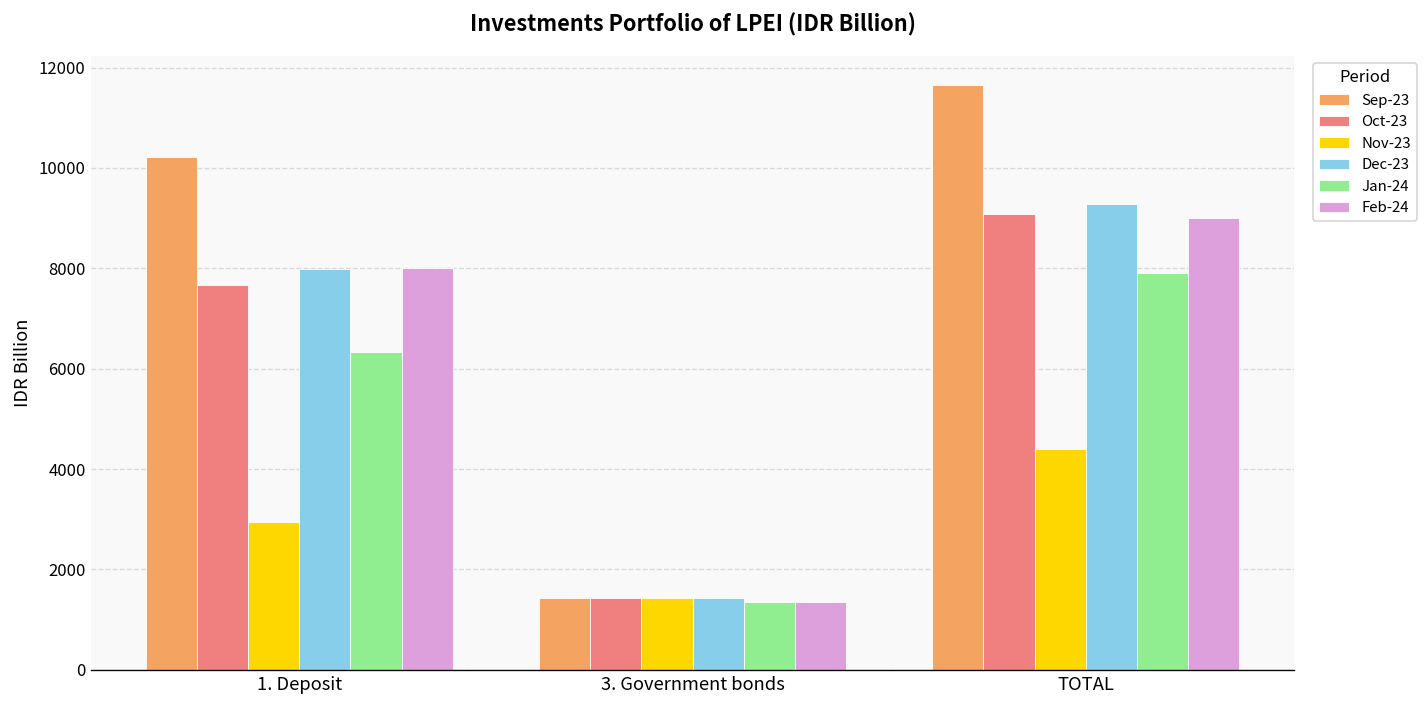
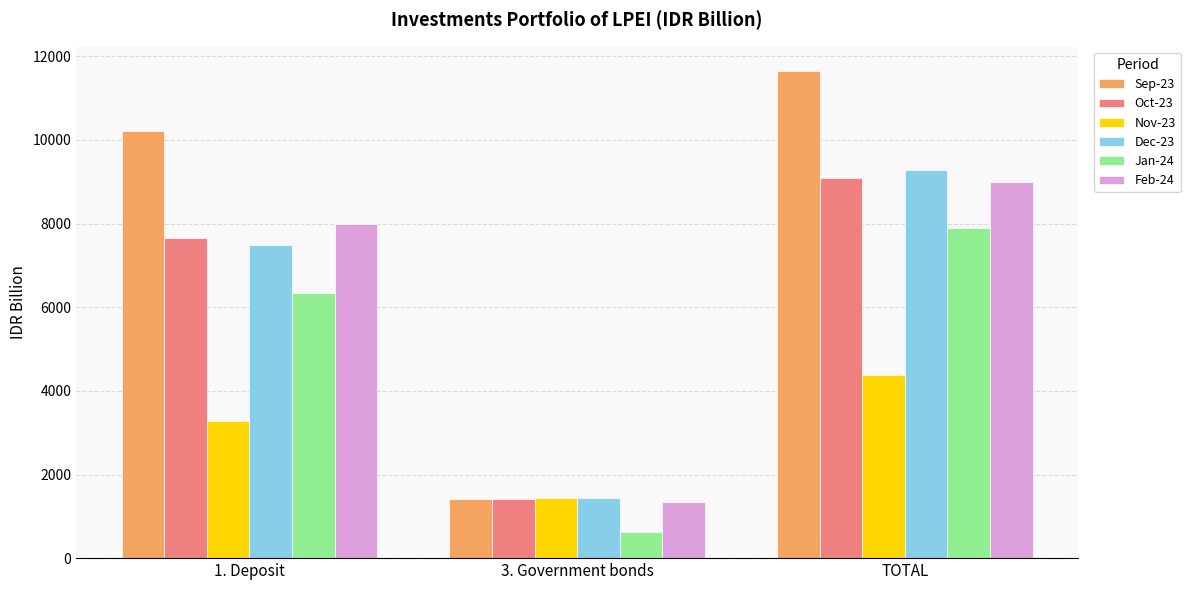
  {
    "Nov-23": {
-     "1. Deposit": 3000,
+     "1. Deposit": 3300,
      "3. Government bonds": 1400,
      "TOTAL": 4400
    },
    "Dec-23": {
-     "1. Deposit": 8000,
+     "1. Deposit": 7500,
      "3. Government bonds": 1400,
      "TOTAL": 9300
    },
    "Jan-24": {
      "1. Deposit": 6300,
-     "3. Government bonds": 1300,
+     "3. Government bonds": 600,
      "TOTAL": 7900
    },
    "Feb-24": {
      "1. Deposit": 8000,
      "3. Government bonds": 1300,
      "TOTAL": 9000
    }
  }
